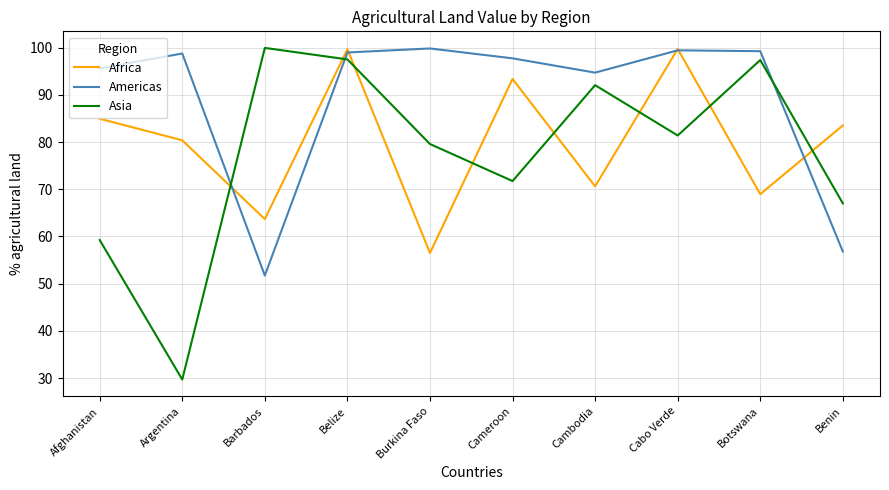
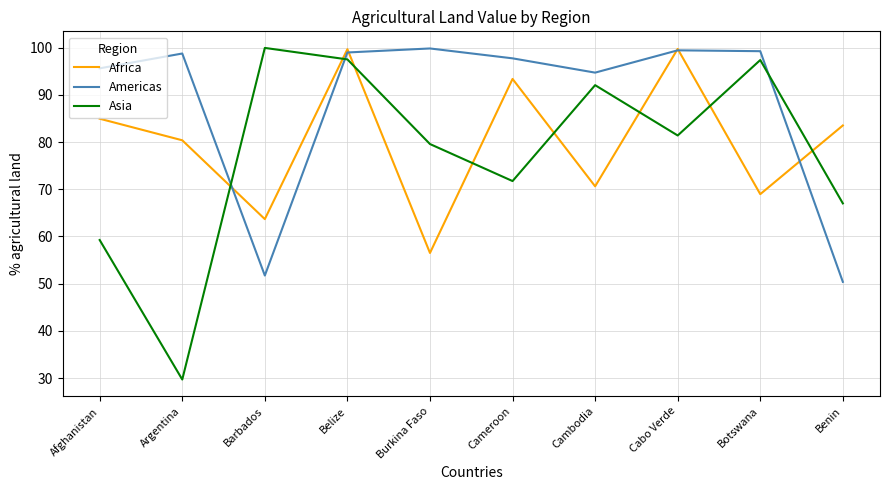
  {
    "Africa": {
      "Afghanistan": 85,
      "Argentina": 80,
      "Barbados": 64,
      "Belize": 100,
      "Burkina Faso": 57,
      "Cameroon": 93,
      "Cambodia": 71,
      "Botswana": 69,
      "Benin": 84
    },
    "Americas": {
      "Argentina": 99,
      "Barbados": 52,
      "Belize": 99,
      "Burkina Faso": 100,
      "Cameroon": 98,
      "Cambodia": 95,
      "Botswana": 99,
-     "Benin": 57
+     "Benin": 50
    },
    "Asia": {
      "Afghanistan": 59,
      "Argentina": 30,
      "Barbados": 100,
      "Belize": 98,
      "Burkina Faso": 80,
      "Cameroon": 72,
      "Cambodia": 92,
      "Cabo Verde": 81,
      "Botswana": 97,
      "Benin": 67
    }
  }
